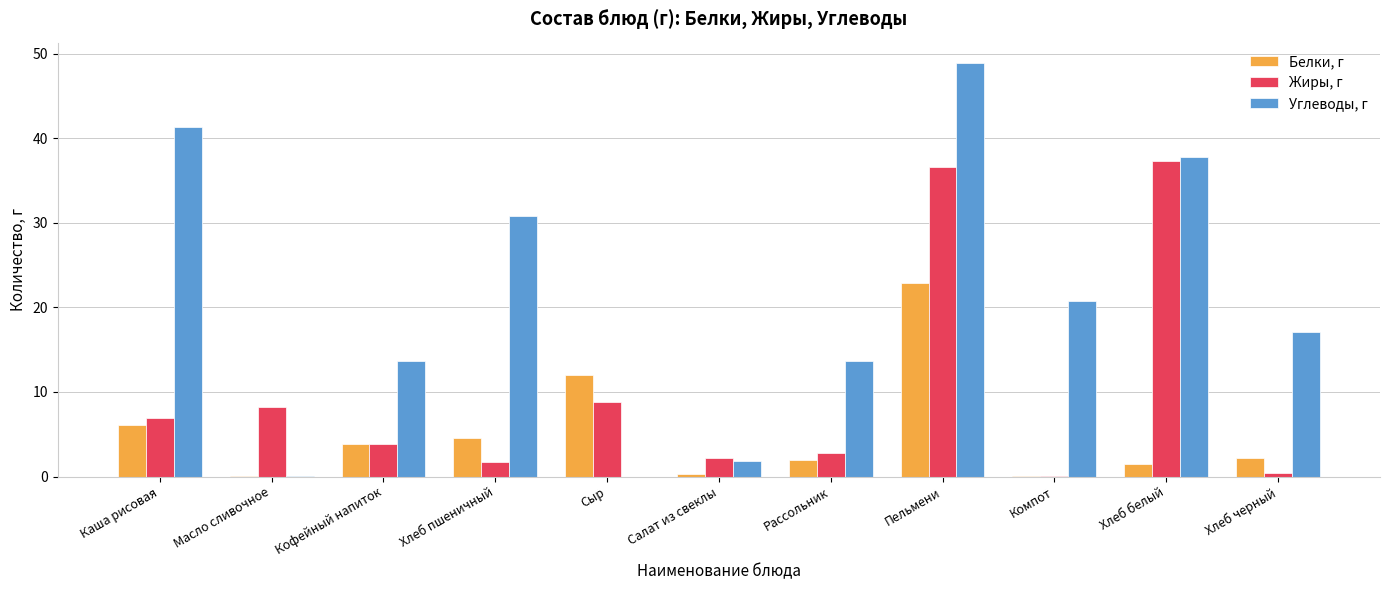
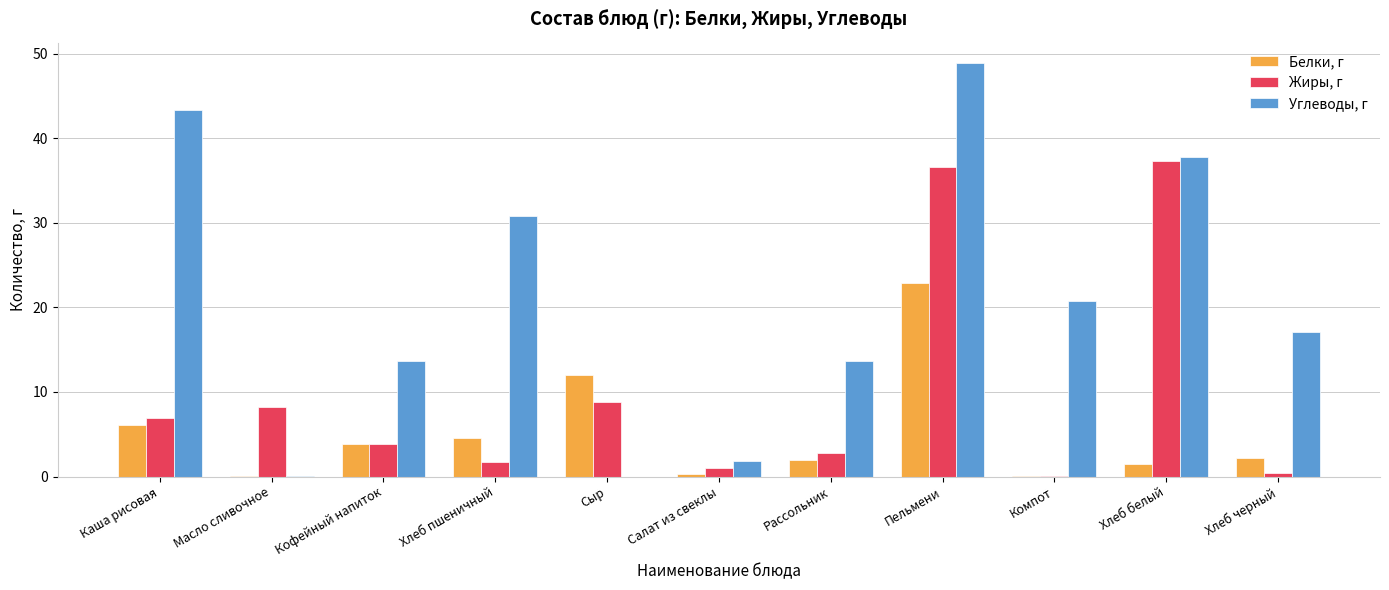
  {
    "Белки, г": {
      "Каша рисовая": 6,
      "Кофейный напиток": 4,
      "Хлеб пшеничный": 5,
      "Сыр": 12,
      "Салат из свеклы": 0,
      "Рассольник": 2,
      "Пельмени": 23,
      "Хлеб белый": 2,
      "Хлеб черный": 2
    },
    "Жиры, г": {
      "Каша рисовая": 7,
      "Масло сливочное": 8,
      "Кофейный напиток": 4,
      "Хлеб пшеничный": 2,
      "Сыр": 9,
-     "Салат из свеклы": 2,
+     "Салат из свеклы": 1,
      "Рассольник": 3,
      "Пельмени": 37,
      "Хлеб белый": 37,
      "Хлеб черный": 0
    },
    "Углеводы, г": {
-     "Каша рисовая": 41,
+     "Каша рисовая": 43,
      "Кофейный напиток": 14,
      "Хлеб пшеничный": 31,
      "Сыр": 0,
      "Салат из свеклы": 2,
      "Рассольник": 14,
      "Пельмени": 49,
      "Компот": 21,
      "Хлеб белый": 38,
      "Хлеб черный": 17
    }
  }
